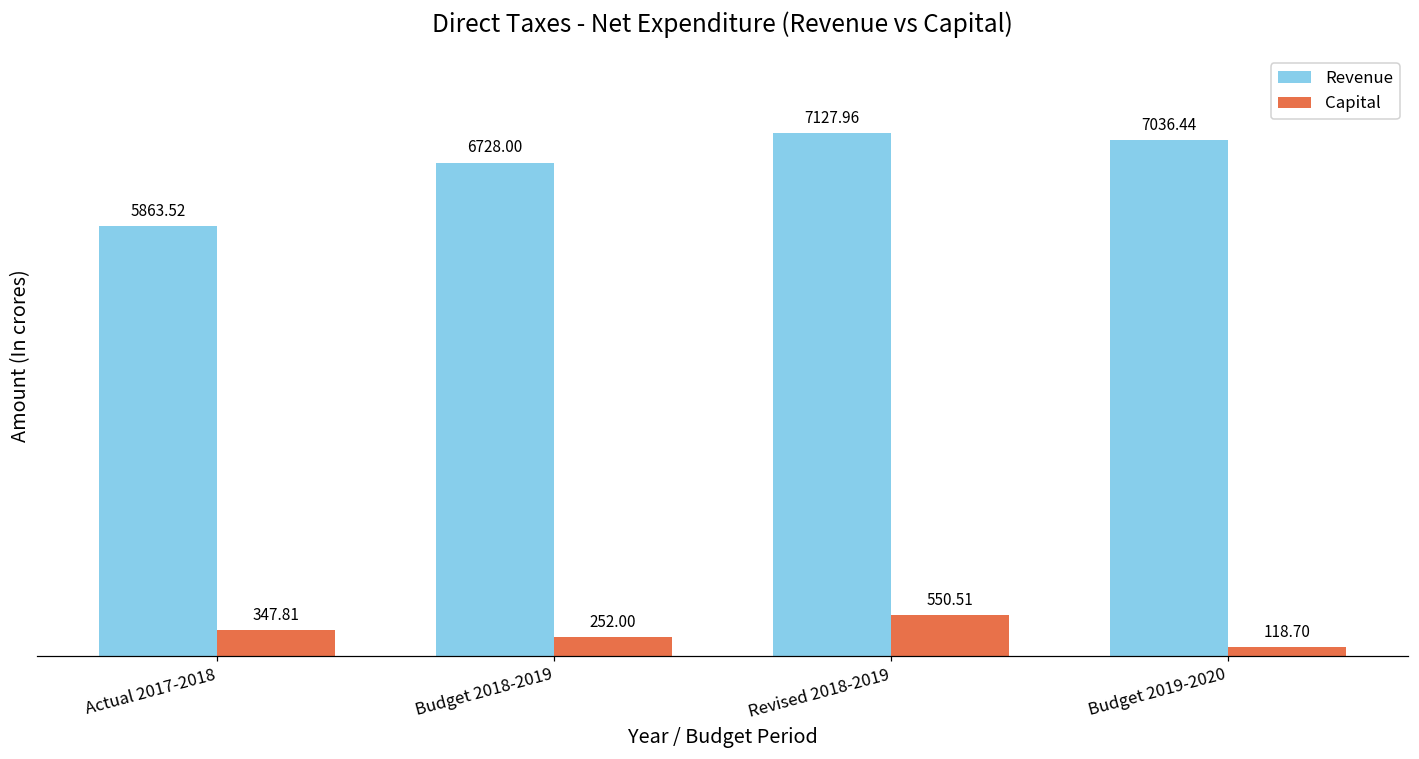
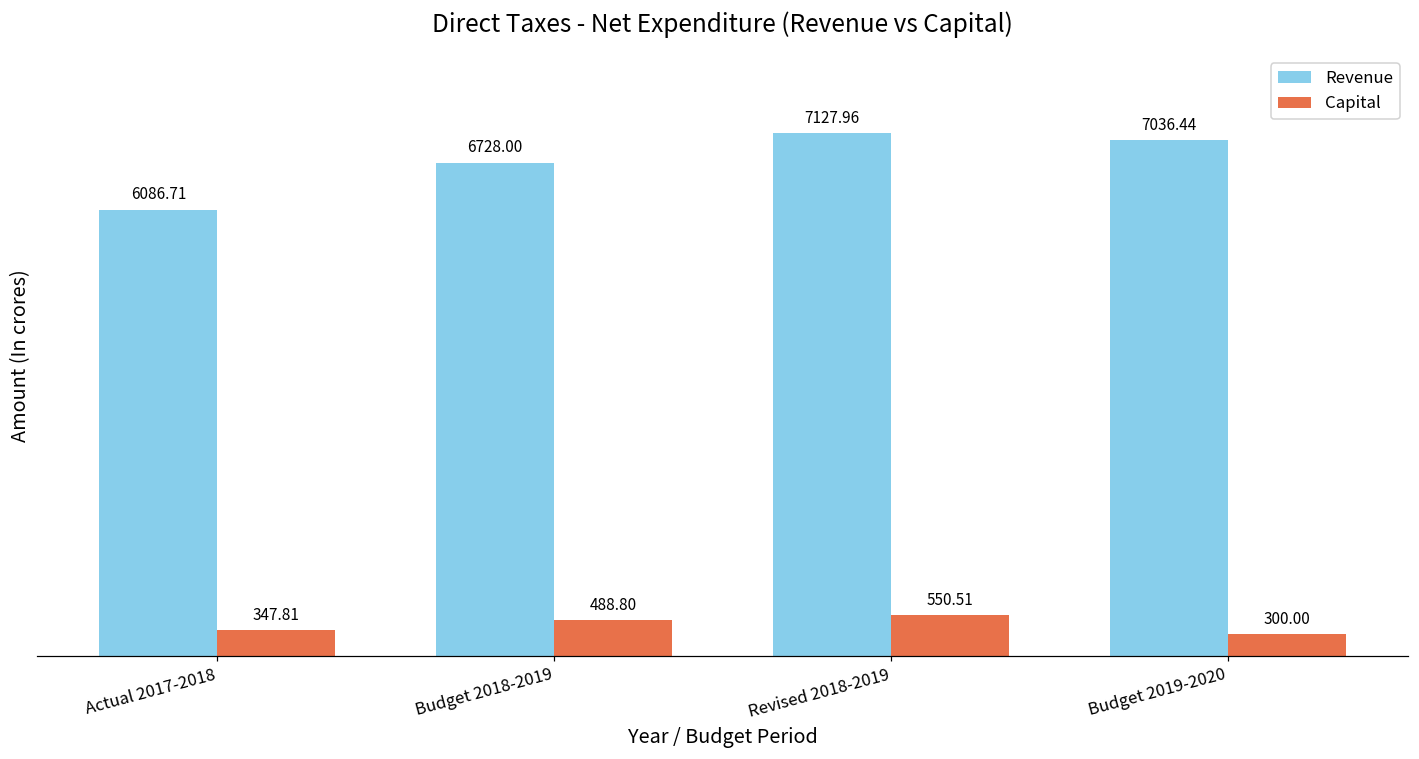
  {
    "Revenue": {
-     "Actual 2017-2018": 5863.52,
+     "Actual 2017-2018": 6086.71,
      "Budget 2018-2019": 6728.00,
      "Revised 2018-2019": 7127.96,
      "Budget 2019-2020": 7036.44
    },
    "Capital": {
      "Actual 2017-2018": 347.81,
-     "Budget 2018-2019": 252.00,
+     "Budget 2018-2019": 488.80,
      "Revised 2018-2019": 550.51,
-     "Budget 2019-2020": 118.70
+     "Budget 2019-2020": 300.00
    }
  }
